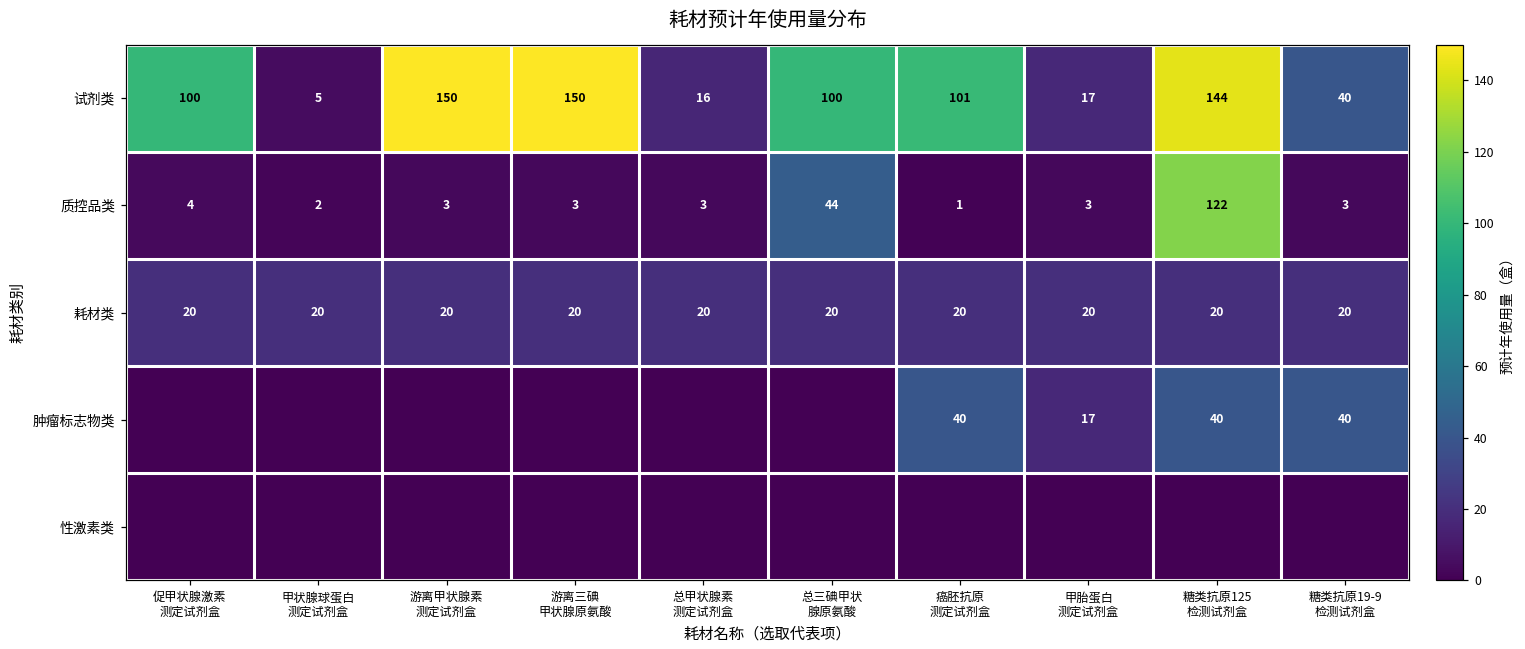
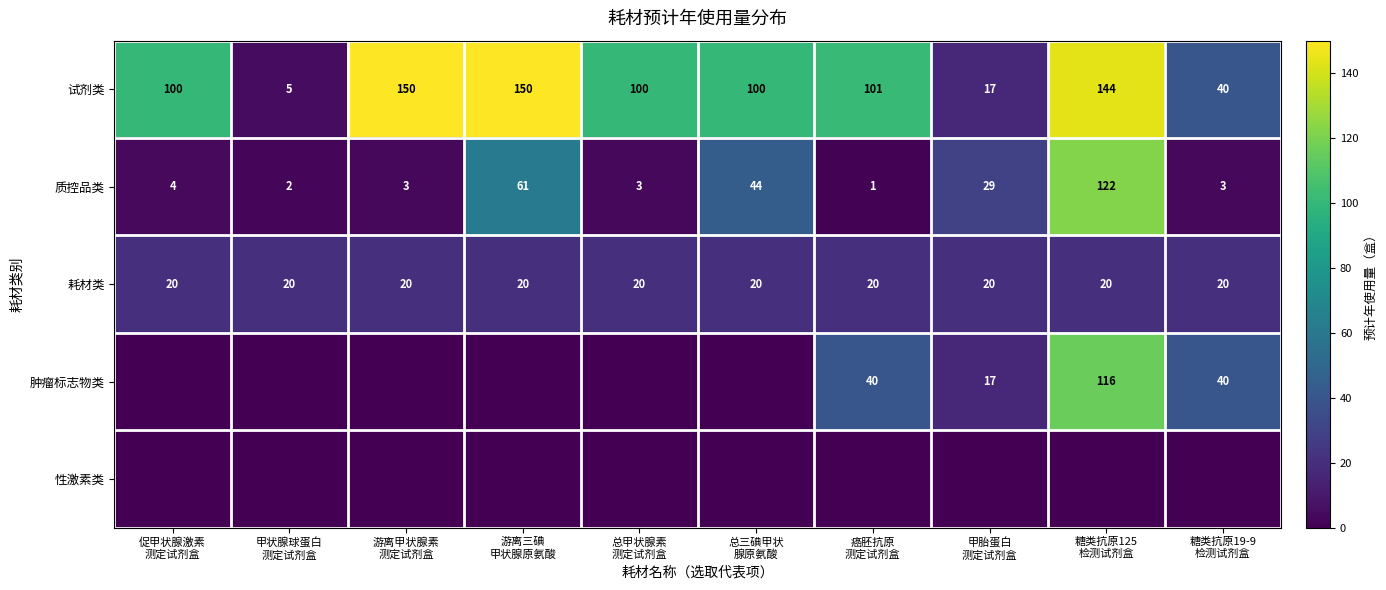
  {
    "试剂类": {
      "促甲状腺激素 测定试剂盒": 100,
      "甲状腺球蛋白 测定试剂盒": 5,
      "游离甲状腺素 测定试剂盒": 150,
      "游离三碘 甲状腺原氨酸": 150,
-     "总甲状腺素 测定试剂盒": 16,
+     "总甲状腺素 测定试剂盒": 100,
      "总三碘甲状 腺原氨酸": 100,
      "癌胚抗原 测定试剂盒": 101,
      "甲胎蛋白 测定试剂盒": 17,
      "糖类抗原125 检测试剂盒": 144,
      "糖类抗原19-9 检测试剂盒": 40
    },
    "质控品类": {
      "促甲状腺激素 测定试剂盒": 4,
      "甲状腺球蛋白 测定试剂盒": 2,
      "游离甲状腺素 测定试剂盒": 3,
-     "游离三碘 甲状腺原氨酸": 3,
+     "游离三碘 甲状腺原氨酸": 61,
      "总甲状腺素 测定试剂盒": 3,
      "总三碘甲状 腺原氨酸": 44,
      "癌胚抗原 测定试剂盒": 1,
-     "甲胎蛋白 测定试剂盒": 3,
+     "甲胎蛋白 测定试剂盒": 29,
      "糖类抗原125 检测试剂盒": 122,
      "糖类抗原19-9 检测试剂盒": 3
    },
    "耗材类": {
      "促甲状腺激素 测定试剂盒": 20,
      "甲状腺球蛋白 测定试剂盒": 20,
      "游离甲状腺素 测定试剂盒": 20,
      "游离三碘 甲状腺原氨酸": 20,
      "总甲状腺素 测定试剂盒": 20,
      "总三碘甲状 腺原氨酸": 20,
      "癌胚抗原 测定试剂盒": 20,
      "甲胎蛋白 测定试剂盒": 20,
      "糖类抗原125 检测试剂盒": 20,
      "糖类抗原19-9 检测试剂盒": 20
    },
    "肿瘤标志物类": {
      "癌胚抗原 测定试剂盒": 40,
      "甲胎蛋白 测定试剂盒": 17,
-     "糖类抗原125 检测试剂盒": 40,
+     "糖类抗原125 检测试剂盒": 116,
      "糖类抗原19-9 检测试剂盒": 40
    }
  }
